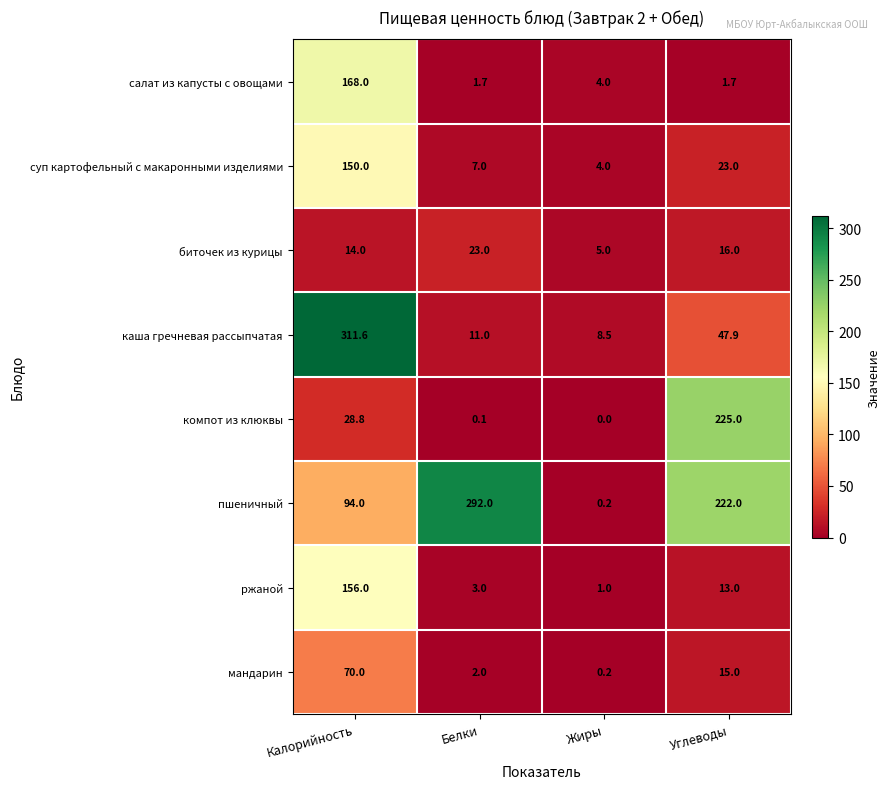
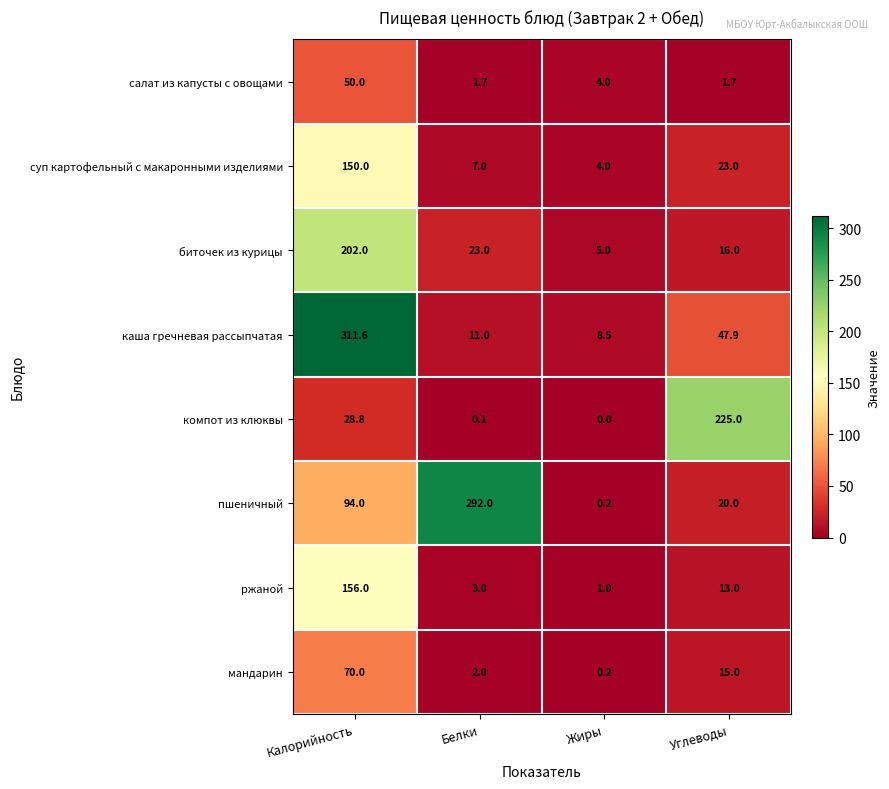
  {
    "салат из капусты с овощами": {
-     "Калорийность": 168.0,
+     "Калорийность": 50.0,
      "Белки": 1.7,
      "Жиры": 4.0,
      "Углеводы": 1.7
    },
    "суп картофельный с макаронными изделиями": {
      "Калорийность": 150.0,
      "Белки": 7.0,
      "Жиры": 4.0,
      "Углеводы": 23.0
    },
    "биточек из курицы": {
-     "Калорийность": 14.0,
+     "Калорийность": 202.0,
      "Белки": 23.0,
      "Жиры": 5.0,
      "Углеводы": 16.0
    },
    "каша гречневая рассыпчатая": {
      "Калорийность": 311.6,
      "Белки": 11.0,
      "Жиры": 8.5,
      "Углеводы": 47.9
    },
    "компот из клюквы": {
      "Калорийность": 28.8,
      "Белки": 0.1,
      "Жиры": 0.0,
      "Углеводы": 225.0
    },
    "пшеничный": {
      "Калорийность": 94.0,
      "Белки": 292.0,
      "Жиры": 0.2,
-     "Углеводы": 222.0
+     "Углеводы": 20.0
    },
    "ржаной": {
      "Калорийность": 156.0,
      "Белки": 3.0,
      "Жиры": 1.0,
      "Углеводы": 13.0
    },
    "мандарин": {
      "Калорийность": 70.0,
      "Белки": 2.0,
      "Жиры": 0.2,
      "Углеводы": 15.0
    }
  }
